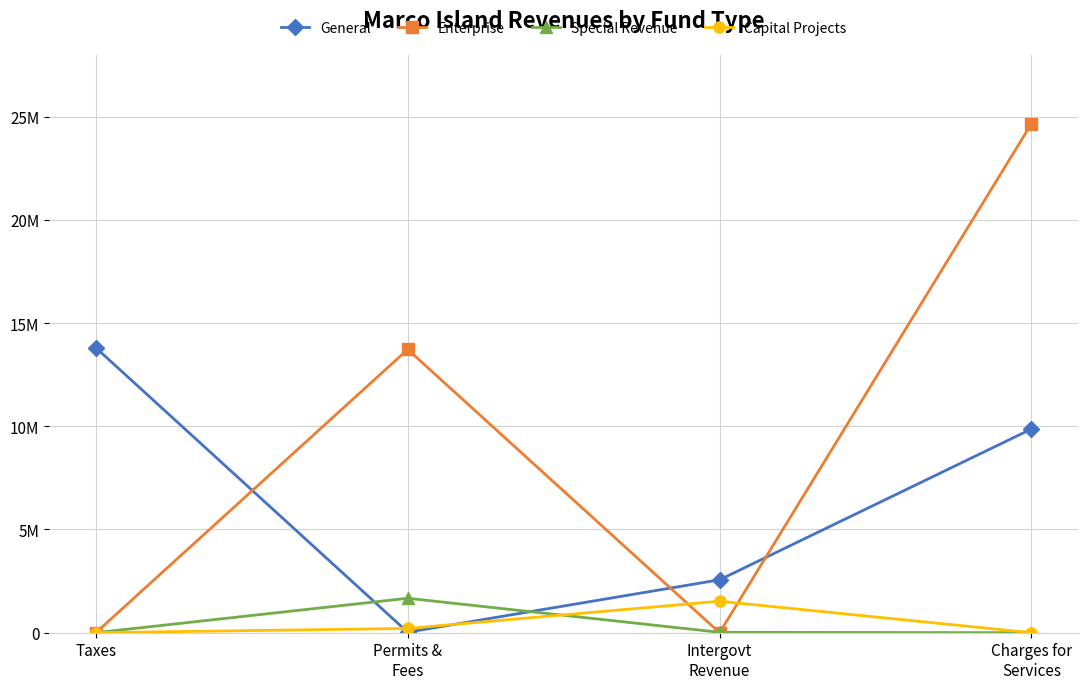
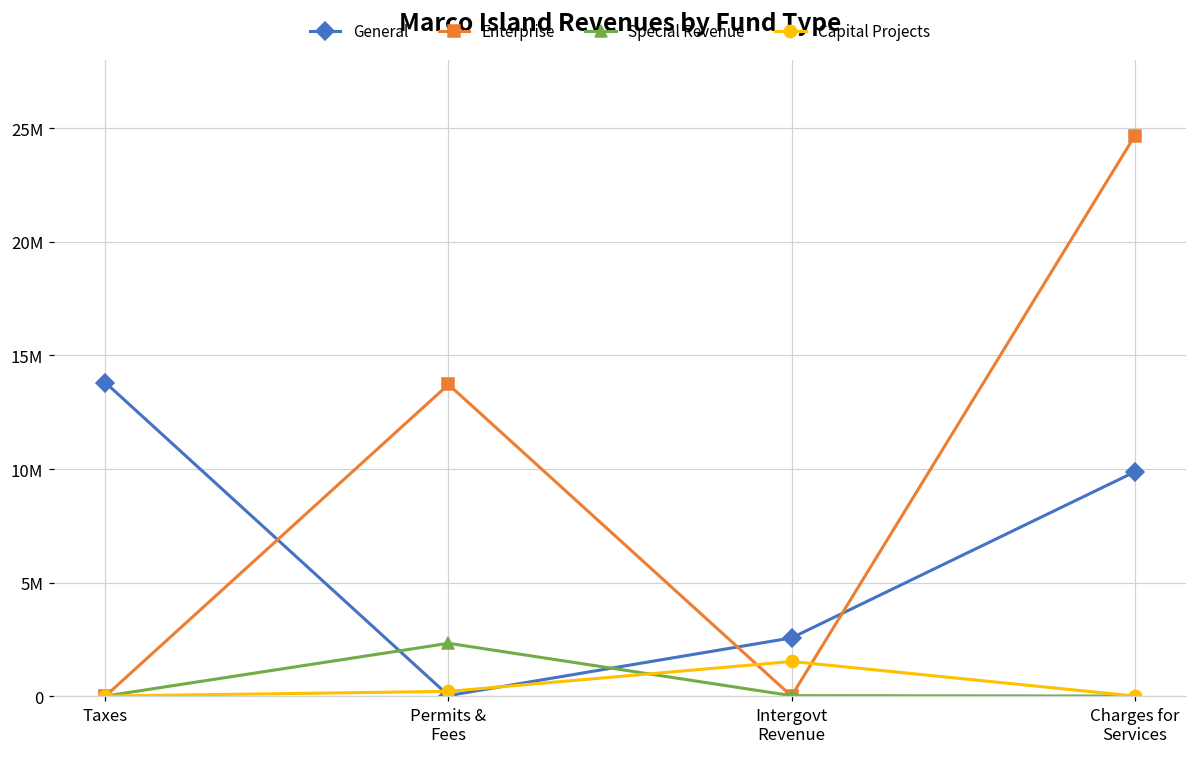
  {
    "General": {
      "Taxes": 13800000,
      "Permits & Fees": 0,
      "Intergovt Revenue": 2600000,
      "Charges for Services": 9900000
    },
    "Enterprise": {
      "Permits & Fees": 13700000,
      "Charges for Services": 24700000
    },
    "Special Revenue": {
-     "Permits & Fees": 1700000
+     "Permits & Fees": 2300000
    },
    "Capital Projects": {
      "Permits & Fees": 200000,
      "Intergovt Revenue": 1500000
    }
  }
